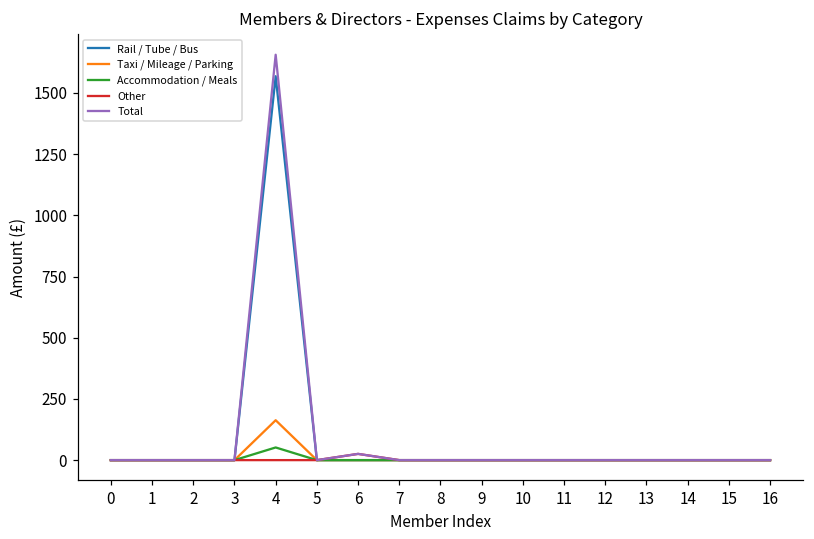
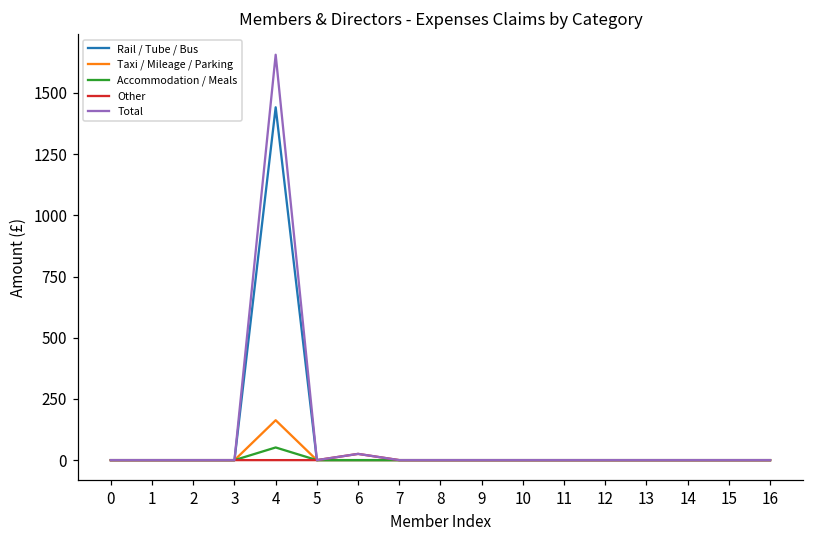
  {
    "Rail / Tube / Bus": {
-     "4": 1570
+     "4": 1440
    },
    "Taxi / Mileage / Parking": {
      "4": 160
    },
    "Accommodation / Meals": {
      "4": 50
    },
    "Other": {
      "4": 0
    },
    "Total": {
      "4": 1660
    }
  }
